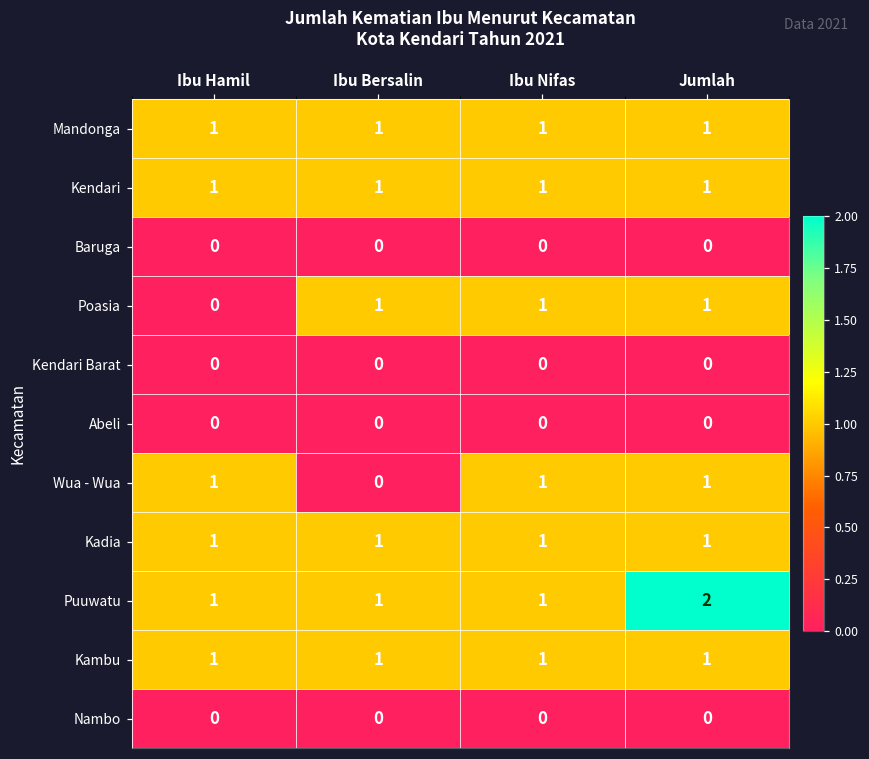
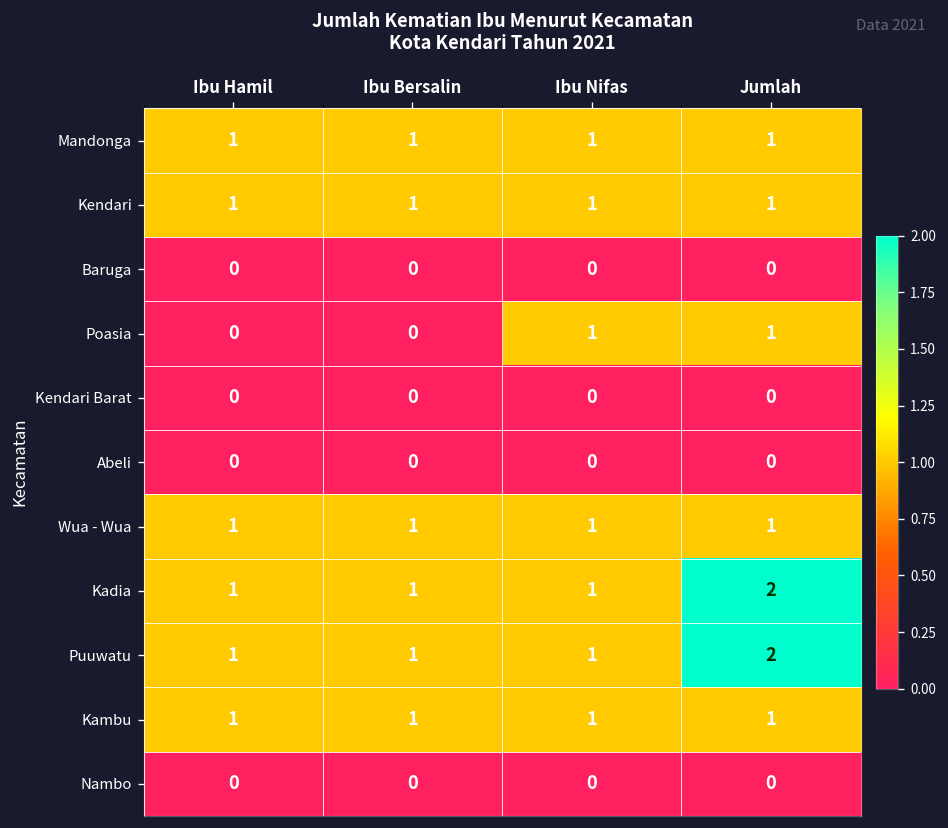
  {
    "Mandonga": {
      "Ibu Hamil": 1,
      "Ibu Bersalin": 1,
      "Ibu Nifas": 1,
      "Jumlah": 1
    },
    "Kendari": {
      "Ibu Hamil": 1,
      "Ibu Bersalin": 1,
      "Ibu Nifas": 1,
      "Jumlah": 1
    },
    "Baruga": {
      "Ibu Hamil": 0,
      "Ibu Bersalin": 0,
      "Ibu Nifas": 0,
      "Jumlah": 0
    },
    "Poasia": {
      "Ibu Hamil": 0,
-     "Ibu Bersalin": 1,
+     "Ibu Bersalin": 0,
      "Ibu Nifas": 1,
      "Jumlah": 1
    },
    "Kendari Barat": {
      "Ibu Hamil": 0,
      "Ibu Bersalin": 0,
      "Ibu Nifas": 0,
      "Jumlah": 0
    },
    "Abeli": {
      "Ibu Hamil": 0,
      "Ibu Bersalin": 0,
      "Ibu Nifas": 0,
      "Jumlah": 0
    },
    "Wua - Wua": {
      "Ibu Hamil": 1,
-     "Ibu Bersalin": 0,
+     "Ibu Bersalin": 1,
      "Ibu Nifas": 1,
      "Jumlah": 1
    },
    "Kadia": {
      "Ibu Hamil": 1,
      "Ibu Bersalin": 1,
      "Ibu Nifas": 1,
-     "Jumlah": 1
+     "Jumlah": 2
    },
    "Puuwatu": {
      "Ibu Hamil": 1,
      "Ibu Bersalin": 1,
      "Ibu Nifas": 1,
      "Jumlah": 2
    },
    "Kambu": {
      "Ibu Hamil": 1,
      "Ibu Bersalin": 1,
      "Ibu Nifas": 1,
      "Jumlah": 1
    },
    "Nambo": {
      "Ibu Hamil": 0,
      "Ibu Bersalin": 0,
      "Ibu Nifas": 0,
      "Jumlah": 0
    }
  }
